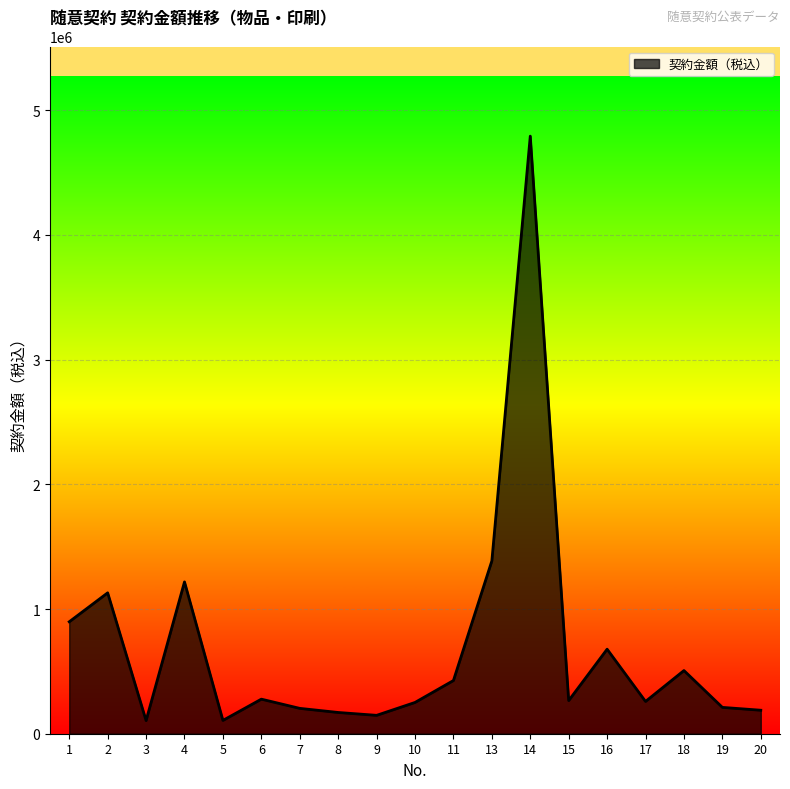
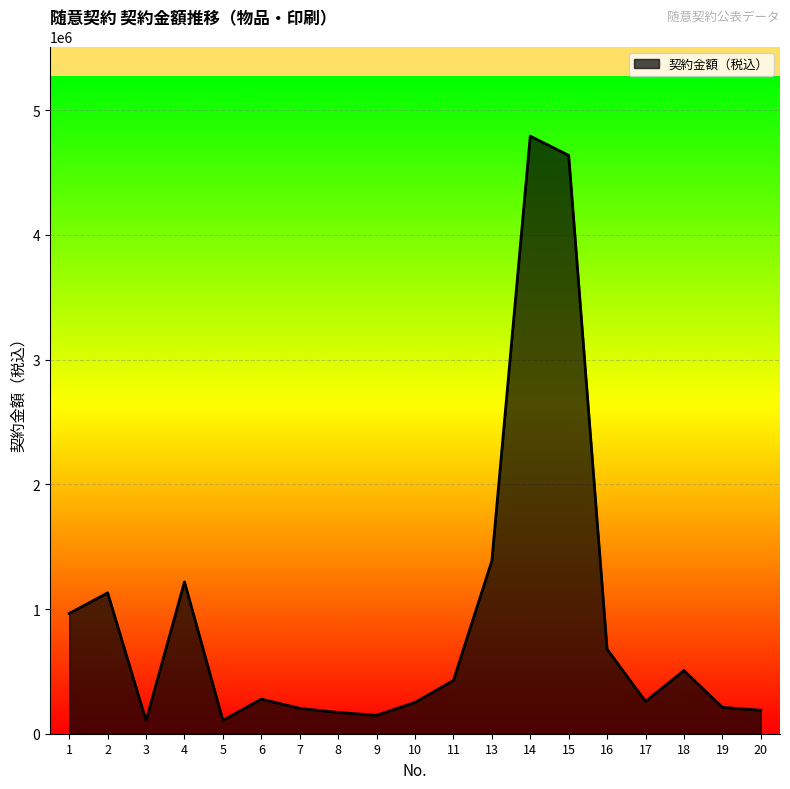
  {
-   "1": 900000,
+   "1": 960000,
    "2": 1130000,
    "3": 110000,
    "4": 1220000,
    "5": 110000,
    "6": 280000,
    "7": 200000,
    "8": 170000,
    "9": 150000,
    "10": 250000,
    "11": 430000,
    "13": 1390000,
    "14": 4790000,
-   "15": 270000,
+   "15": 4640000,
    "16": 680000,
    "17": 260000,
    "18": 510000,
    "19": 210000,
    "20": 190000
  }
